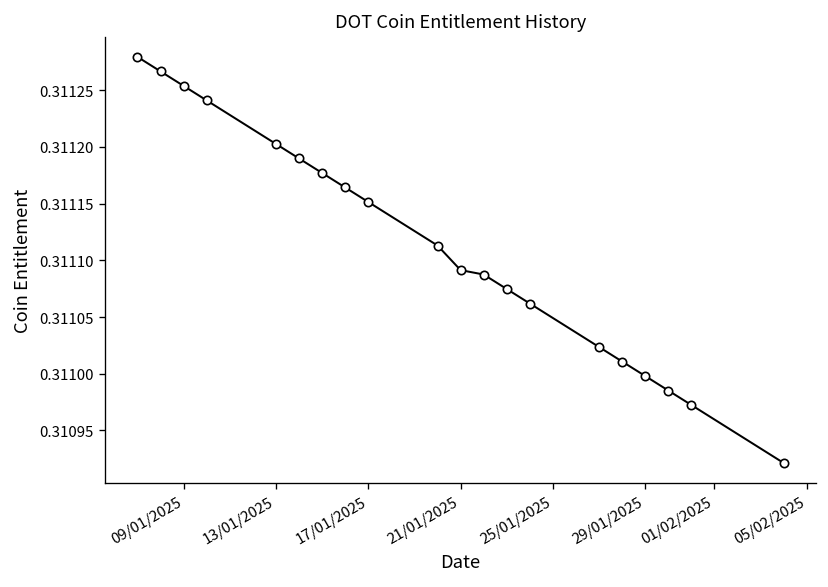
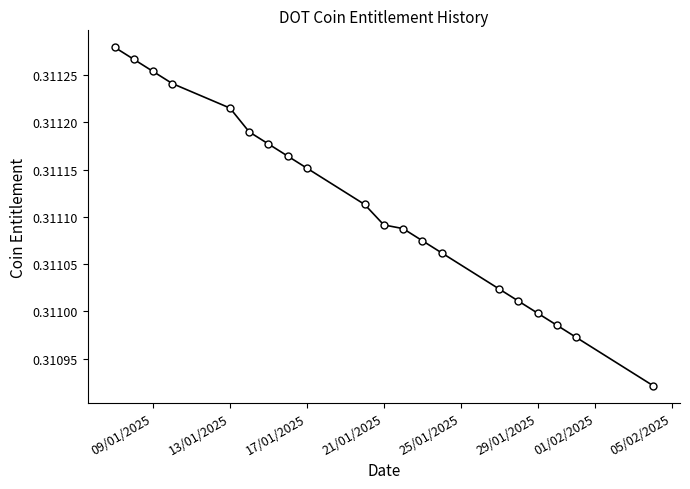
  {
    "09/01/2025": 0.31125,
-   "13/01/2025": 0.31120,
+   "13/01/2025": 0.31121,
    "17/01/2025": 0.31115,
    "21/01/2025": 0.31109,
    "29/01/2025": 0.31100
  }
